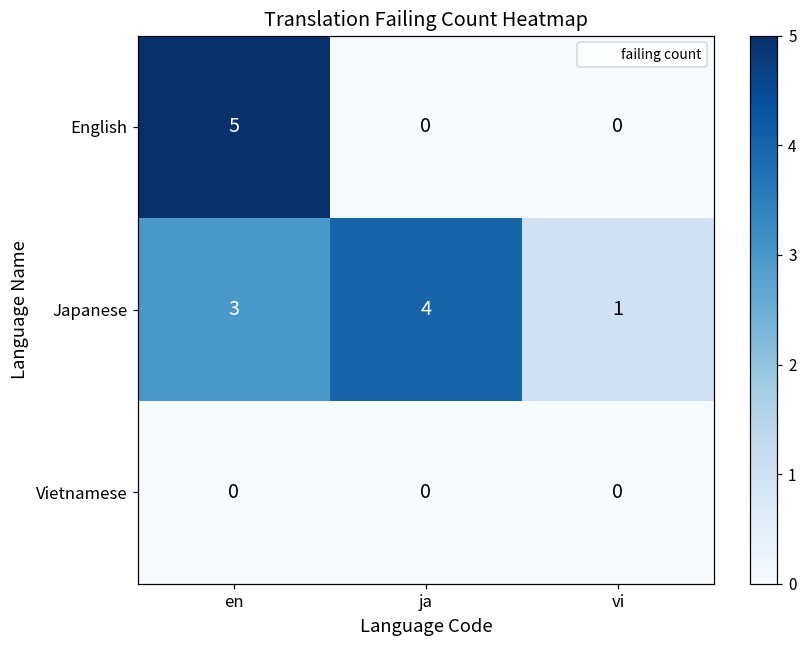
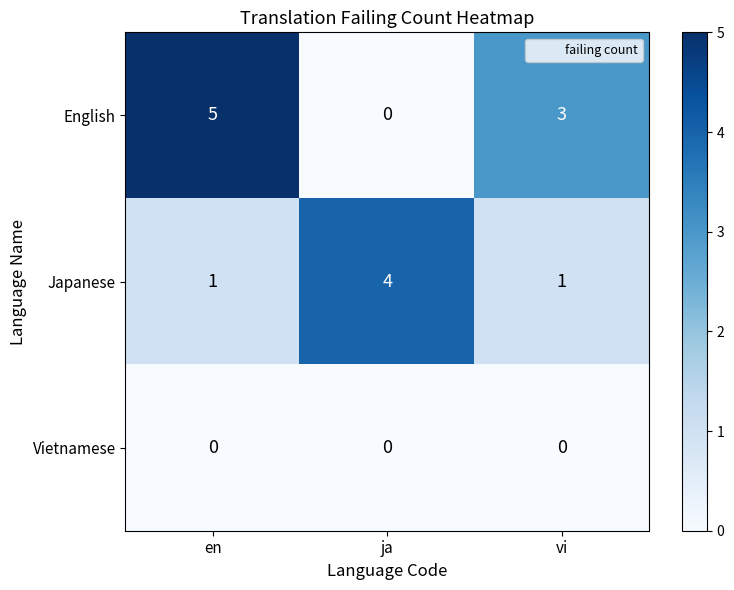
  {
    "English": {
      "en": 5,
      "ja": 0,
-     "vi": 0
+     "vi": 3
    },
    "Japanese": {
-     "en": 3,
+     "en": 1,
      "ja": 4,
      "vi": 1
    },
    "Vietnamese": {
      "en": 0,
      "ja": 0,
      "vi": 0
    }
  }
